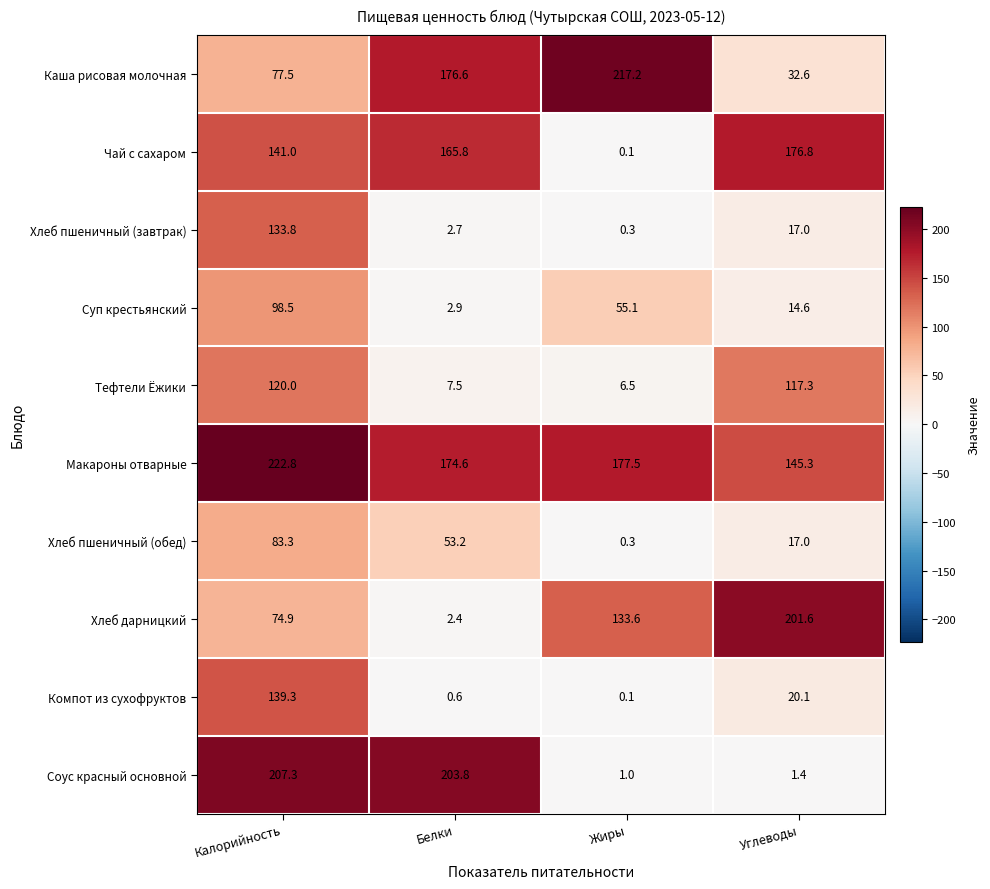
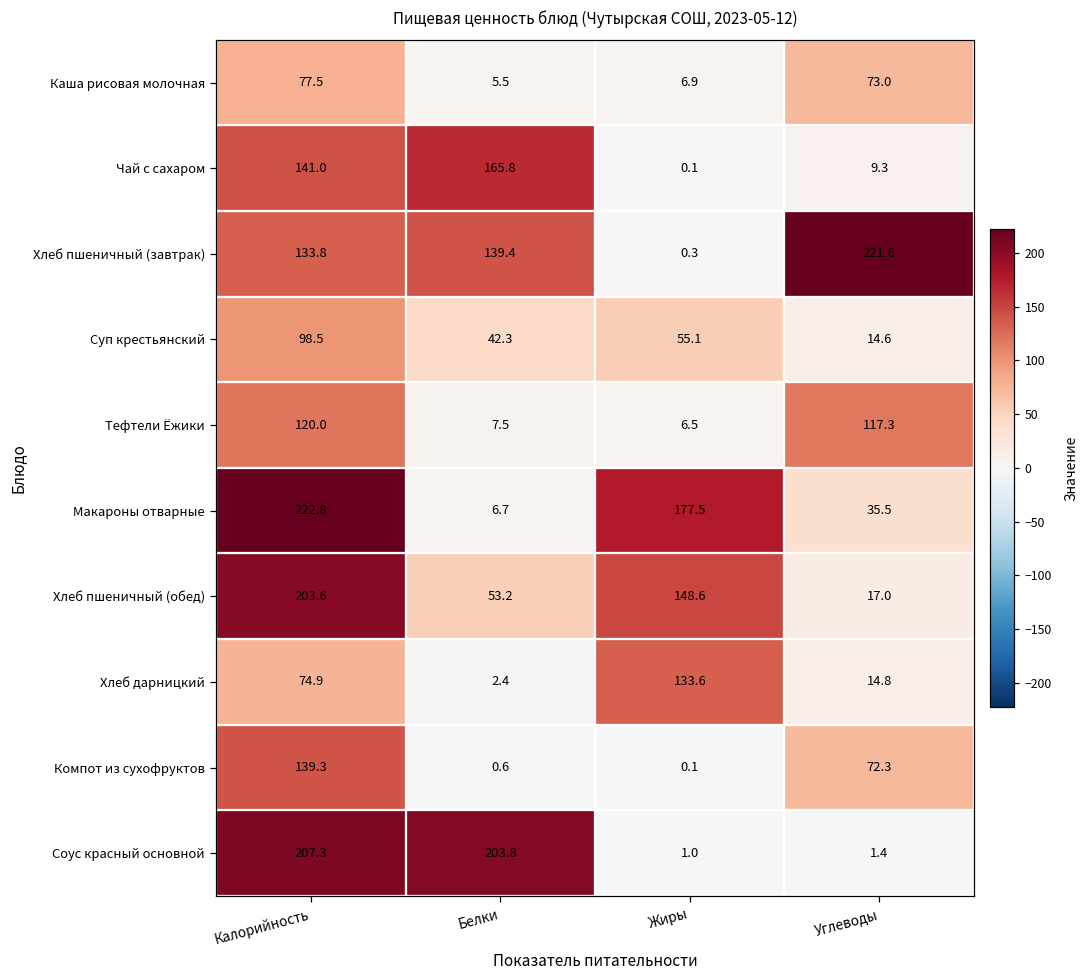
  {
    "Каша рисовая молочная": {
      "Калорийность": 77.5,
-     "Белки": 176.6,
-     "Жиры": 217.2,
-     "Углеводы": 32.6
+     "Белки": 5.5,
+     "Жиры": 6.9,
+     "Углеводы": 73.0
    },
    "Чай с сахаром": {
      "Калорийность": 141.0,
      "Белки": 165.8,
      "Жиры": 0.1,
-     "Углеводы": 176.8
+     "Углеводы": 9.3
    },
    "Хлеб пшеничный (завтрак)": {
      "Калорийность": 133.8,
-     "Белки": 2.7,
+     "Белки": 139.4,
      "Жиры": 0.3,
-     "Углеводы": 17.0
+     "Углеводы": 221.6
    },
    "Суп крестьянский": {
      "Калорийность": 98.5,
-     "Белки": 2.9,
+     "Белки": 42.3,
      "Жиры": 55.1,
      "Углеводы": 14.6
    },
    "Тефтели Ёжики": {
      "Калорийность": 120.0,
      "Белки": 7.5,
      "Жиры": 6.5,
      "Углеводы": 117.3
    },
    "Макароны отварные": {
      "Калорийность": 222.8,
-     "Белки": 174.6,
+     "Белки": 6.7,
      "Жиры": 177.5,
-     "Углеводы": 145.3
+     "Углеводы": 35.5
    },
    "Хлеб пшеничный (обед)": {
-     "Калорийность": 83.3,
+     "Калорийность": 203.6,
      "Белки": 53.2,
-     "Жиры": 0.3,
+     "Жиры": 148.6,
      "Углеводы": 17.0
    },
    "Хлеб дарницкий": {
      "Калорийность": 74.9,
      "Белки": 2.4,
      "Жиры": 133.6,
-     "Углеводы": 201.6
+     "Углеводы": 14.8
    },
    "Компот из сухофруктов": {
      "Калорийность": 139.3,
      "Белки": 0.6,
      "Жиры": 0.1,
-     "Углеводы": 20.1
+     "Углеводы": 72.3
    },
    "Соус красный основной": {
      "Калорийность": 207.3,
      "Белки": 203.8,
      "Жиры": 1.0,
      "Углеводы": 1.4
    }
  }
